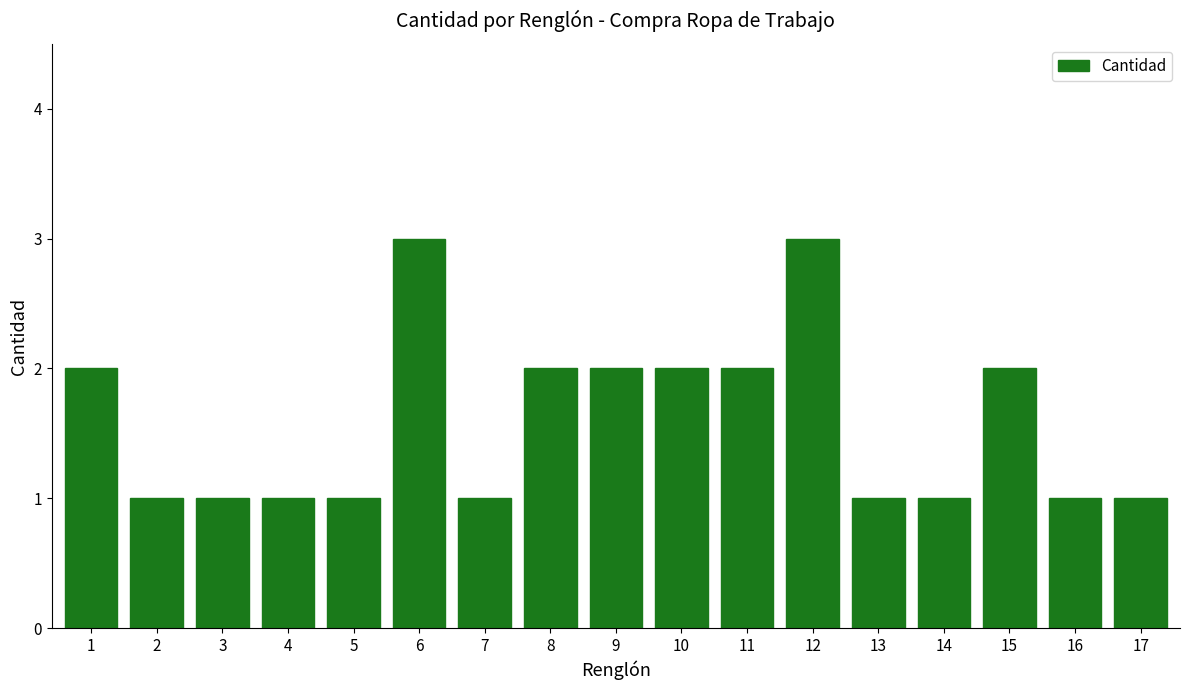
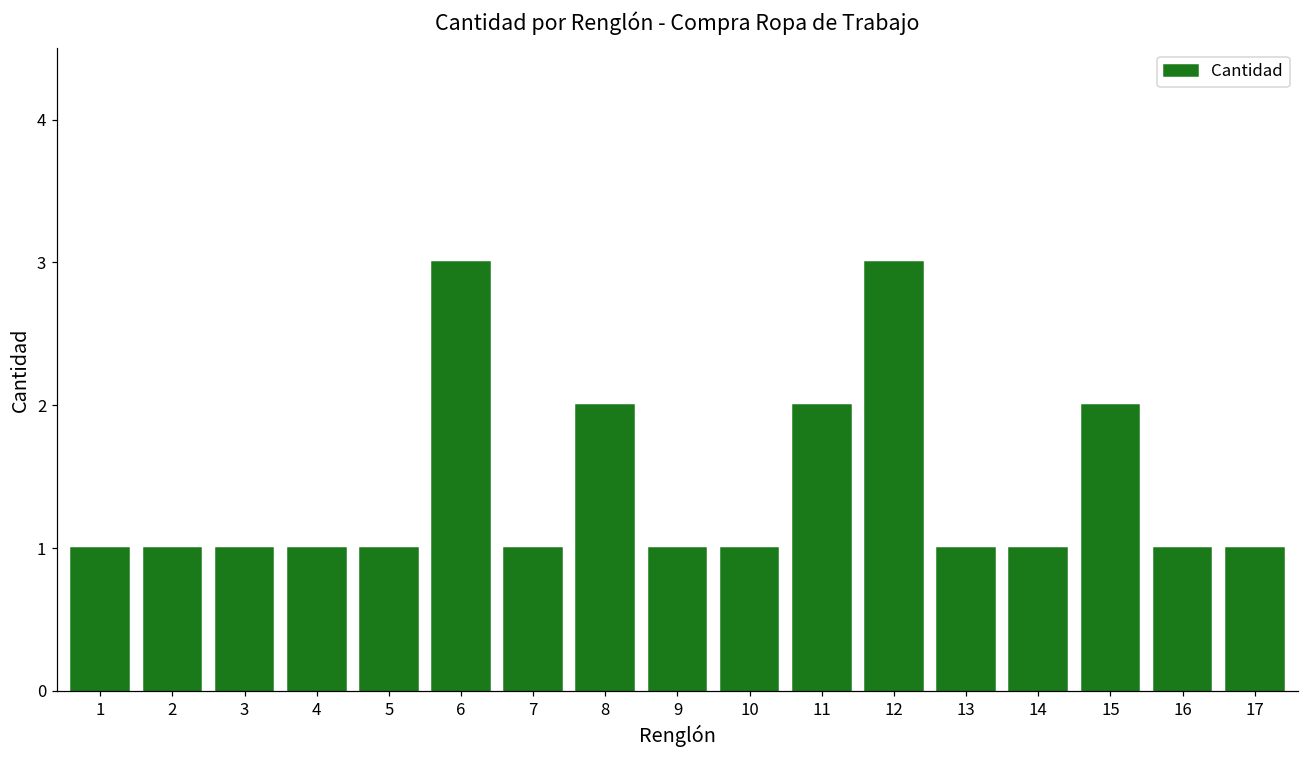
  {
-   "1": 2,
+   "1": 1,
    "2": 1,
    "3": 1,
    "4": 1,
    "5": 1,
    "6": 3,
    "7": 1,
    "8": 2,
-   "9": 2,
-   "10": 2,
+   "9": 1,
+   "10": 1,
    "11": 2,
    "12": 3,
    "13": 1,
    "14": 1,
    "15": 2,
    "16": 1,
    "17": 1
  }
